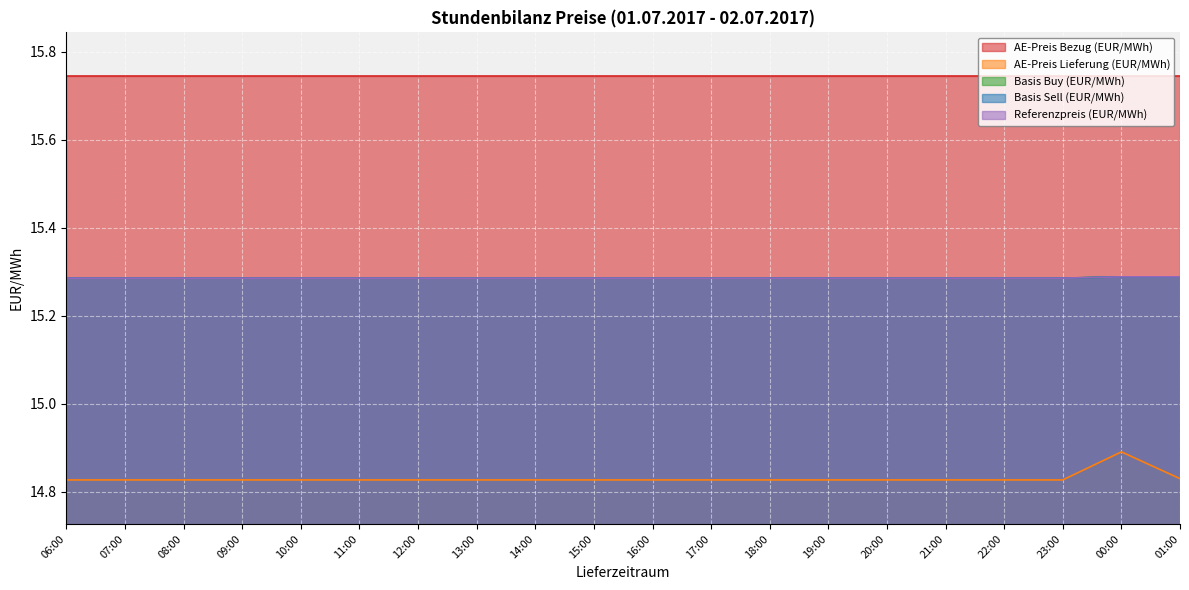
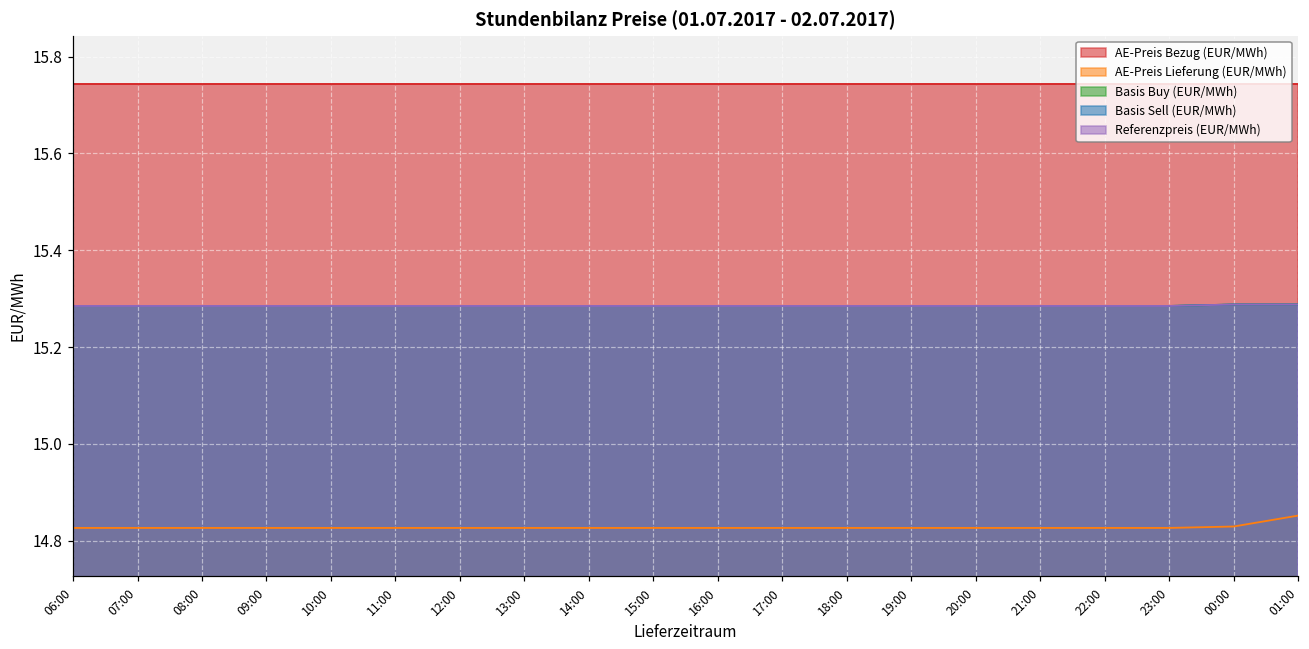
  {
    "AE-Preis Bezug (EUR/MWh)": {
      "06:00": 15.74,
      "07:00": 15.74,
      "08:00": 15.74,
      "09:00": 15.74,
      "10:00": 15.74,
      "11:00": 15.74,
      "12:00": 15.74,
      "13:00": 15.74,
      "14:00": 15.74,
      "15:00": 15.74,
      "16:00": 15.74,
      "17:00": 15.74,
      "18:00": 15.74,
      "19:00": 15.74,
      "20:00": 15.74,
      "21:00": 15.74,
      "01:00": 15.74
    },
    "AE-Preis Lieferung (EUR/MWh)": {
      "06:00": 14.83,
      "07:00": 14.83,
      "08:00": 14.83,
      "09:00": 14.83,
      "10:00": 14.83,
      "11:00": 14.83,
      "12:00": 14.83,
      "13:00": 14.83,
      "14:00": 14.83,
      "15:00": 14.83,
      "16:00": 14.83,
      "17:00": 14.83,
      "18:00": 14.83,
      "19:00": 14.83,
      "20:00": 14.83,
      "21:00": 14.83,
      "22:00": 14.83,
      "23:00": 14.83,
-     "00:00": 14.89,
-     "01:00": 14.83
+     "00:00": 14.83,
+     "01:00": 14.85
    },
    "Referenzpreis (EUR/MWh)": {
      "06:00": 15.29,
      "07:00": 15.29,
      "08:00": 15.29,
      "09:00": 15.29,
      "10:00": 15.29,
      "11:00": 15.29,
      "12:00": 15.29,
      "13:00": 15.29,
      "14:00": 15.29,
      "15:00": 15.29,
      "16:00": 15.29,
      "17:00": 15.29,
      "18:00": 15.29,
      "19:00": 15.29,
      "20:00": 15.29,
      "21:00": 15.29,
      "22:00": 15.29,
      "23:00": 15.29,
      "00:00": 15.29,
      "01:00": 15.29
    }
  }
